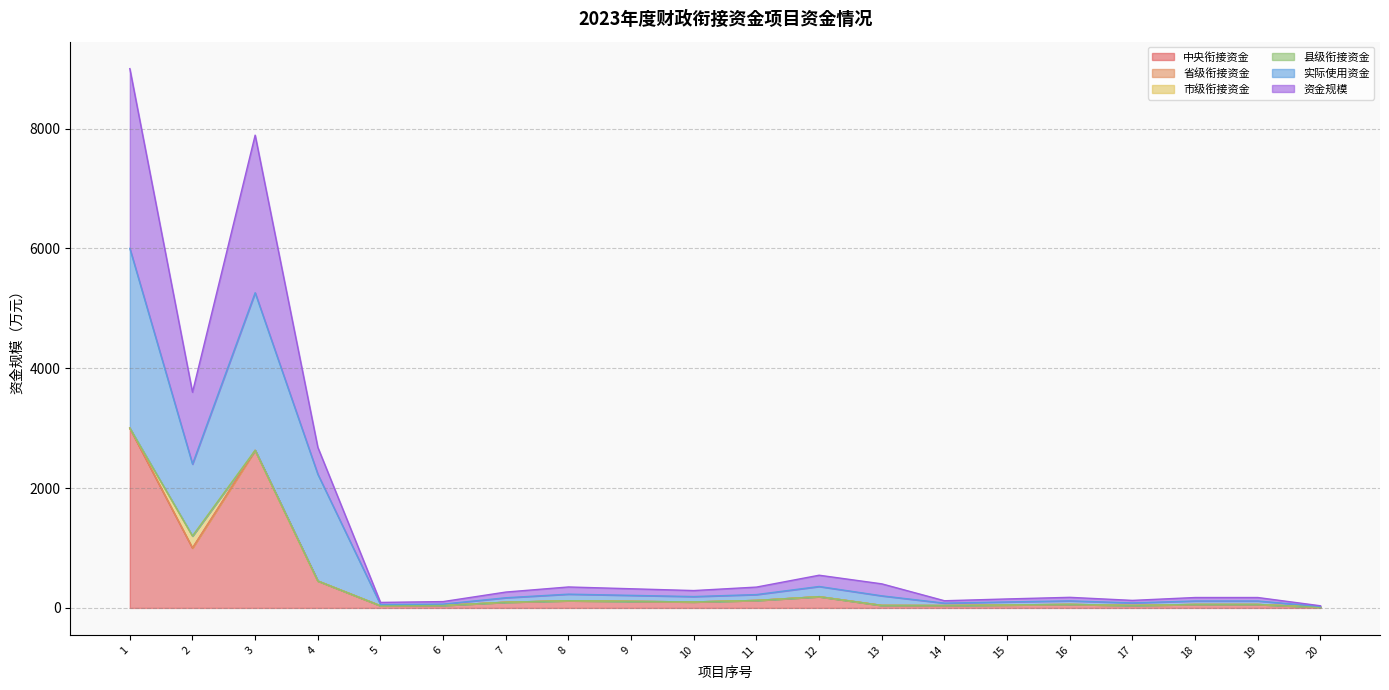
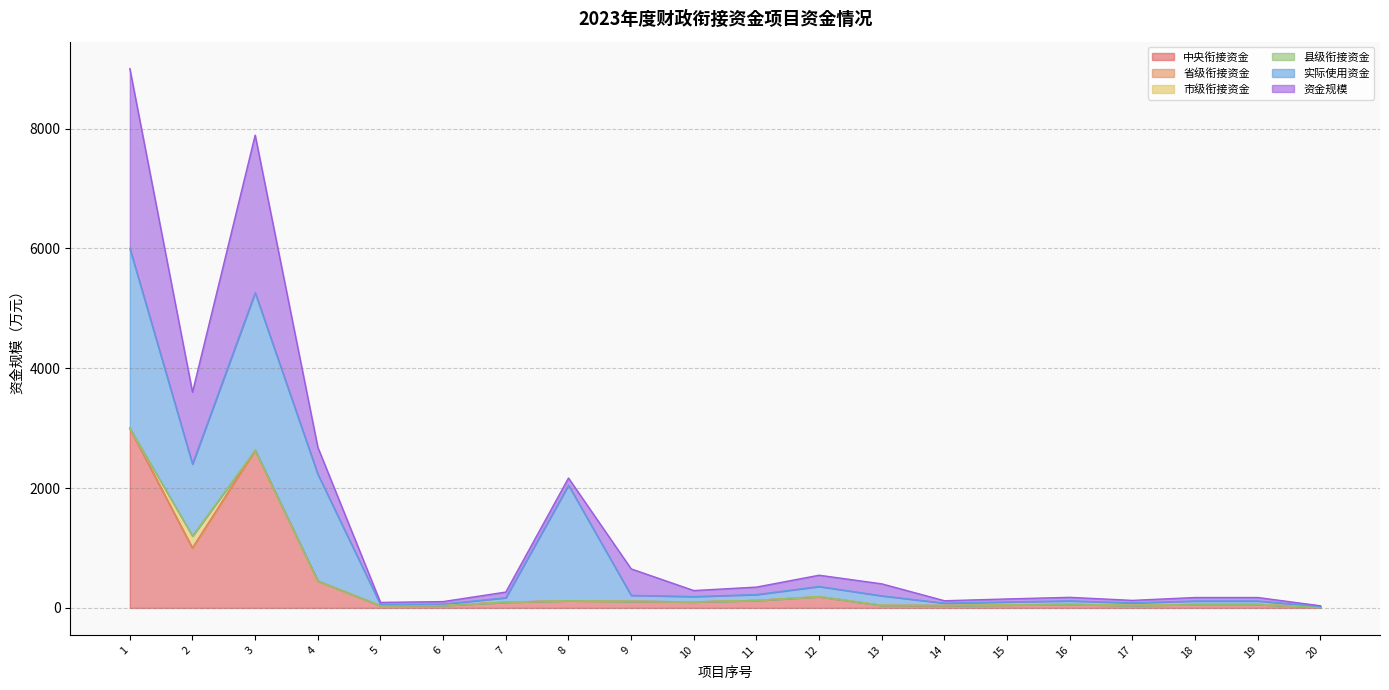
  {
    "省级衔接资金": {
      "2": 1000
    },
    "县级衔接资金": {
      "2": 1200
    },
    "实际使用资金": {
      "1": 3000,
      "2": 1200,
      "3": 2600,
      "4": 1800,
      "7": 100,
-     "8": 100,
+     "8": 1900,
      "9": 100,
      "10": 100,
      "11": 100,
      "12": 200,
      "13": 200,
      "15": 100,
      "16": 100,
      "18": 100,
      "19": 100
    },
    "资金规模": {
      "1": 3000,
      "2": 1200,
      "3": 2600,
      "4": 500,
      "7": 100,
      "8": 100,
-     "9": 100,
+     "9": 400,
      "10": 100,
      "11": 100,
      "12": 200,
      "13": 200,
      "15": 100,
      "16": 100,
      "18": 100,
      "19": 100
    }
  }
